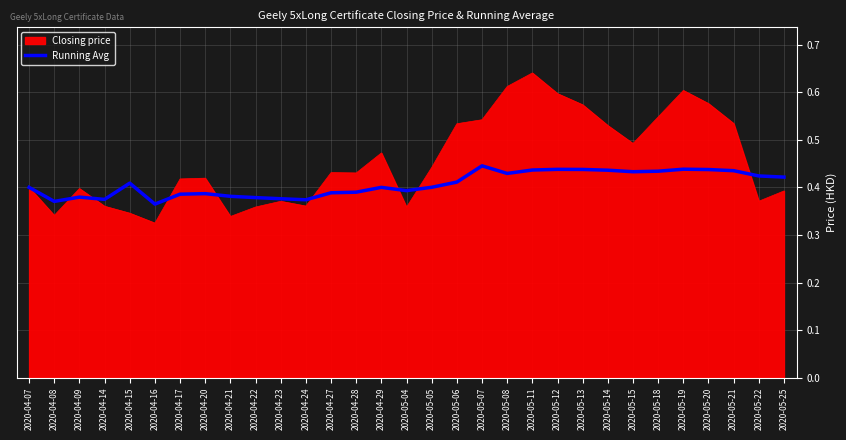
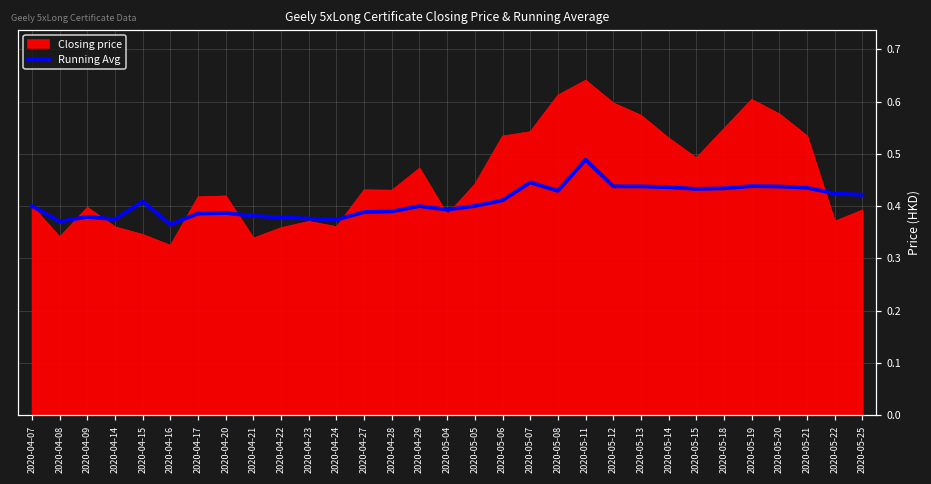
  {
    "Closing price": {
      "2020-04-08": 0.34,
      "2020-04-09": 0.40,
      "2020-04-14": 0.36,
      "2020-04-15": 0.35,
      "2020-04-16": 0.33,
      "2020-04-17": 0.42,
      "2020-04-20": 0.42,
      "2020-04-21": 0.34,
      "2020-04-22": 0.36,
      "2020-04-23": 0.37,
      "2020-04-24": 0.36,
      "2020-04-27": 0.43,
      "2020-04-28": 0.43,
      "2020-04-29": 0.47,
-     "2020-05-04": 0.36,
+     "2020-05-04": 0.38,
      "2020-05-05": 0.44,
      "2020-05-06": 0.53,
      "2020-05-07": 0.54,
      "2020-05-08": 0.61,
      "2020-05-11": 0.64,
      "2020-05-12": 0.60,
      "2020-05-13": 0.57,
      "2020-05-14": 0.53,
      "2020-05-15": 0.49,
      "2020-05-18": 0.55,
      "2020-05-19": 0.60,
      "2020-05-20": 0.58,
      "2020-05-21": 0.53,
      "2020-05-22": 0.37,
      "2020-05-25": 0.39
    },
    "Running Avg": {
      "2020-04-08": 0.37,
      "2020-04-09": 0.38,
      "2020-04-14": 0.37,
      "2020-04-15": 0.41,
      "2020-04-16": 0.36,
      "2020-04-17": 0.39,
      "2020-04-20": 0.39,
      "2020-04-21": 0.38,
      "2020-04-22": 0.38,
      "2020-04-23": 0.38,
      "2020-04-24": 0.37,
      "2020-04-27": 0.39,
      "2020-04-28": 0.39,
      "2020-04-29": 0.40,
      "2020-05-04": 0.39,
      "2020-05-05": 0.40,
      "2020-05-06": 0.41,
      "2020-05-07": 0.45,
      "2020-05-08": 0.43,
-     "2020-05-11": 0.44,
+     "2020-05-11": 0.49,
      "2020-05-12": 0.44,
      "2020-05-13": 0.44,
      "2020-05-14": 0.44,
      "2020-05-15": 0.43,
      "2020-05-18": 0.43,
      "2020-05-19": 0.44,
      "2020-05-20": 0.44,
      "2020-05-21": 0.44,
      "2020-05-22": 0.42,
      "2020-05-25": 0.42
    }
  }
